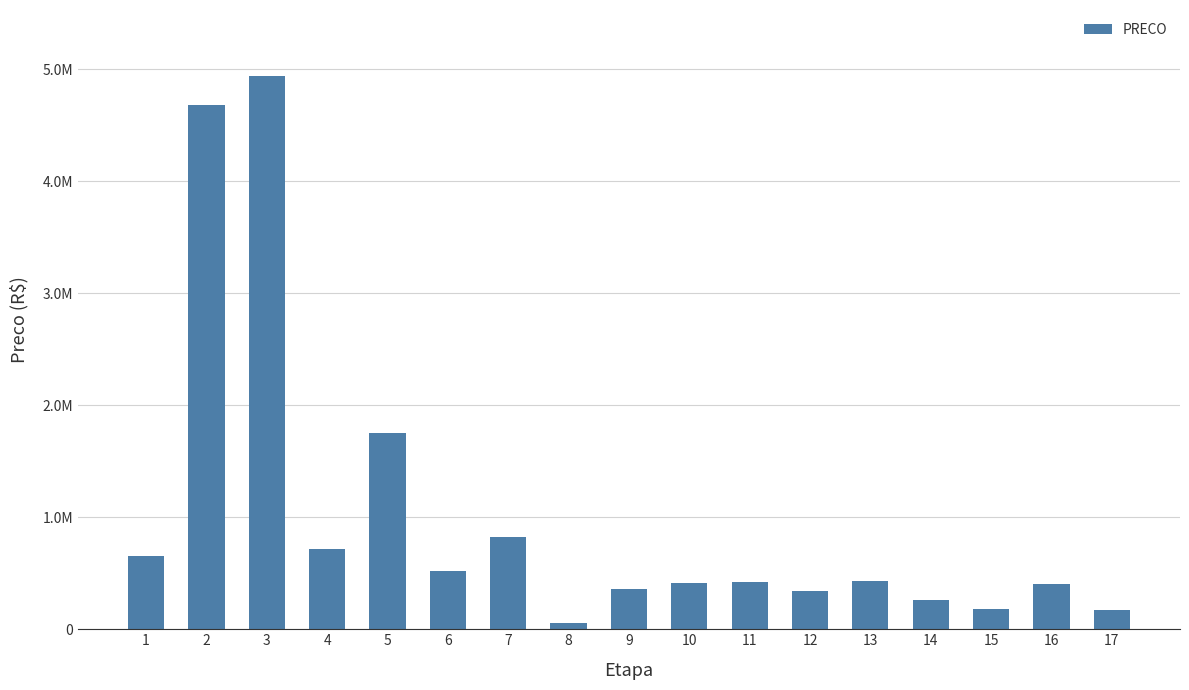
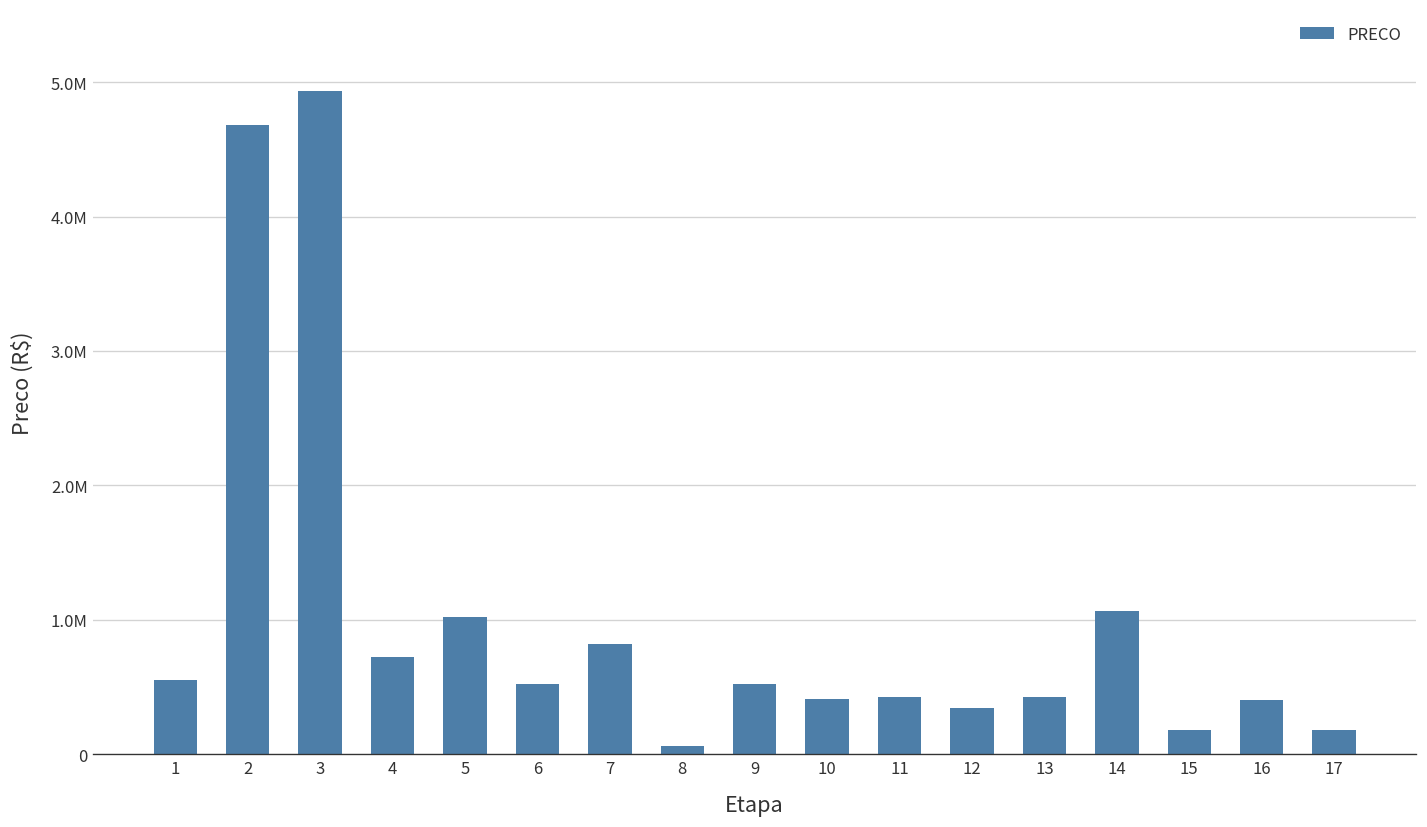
  {
-   "1": 660000,
+   "1": 550000,
    "2": 4690000,
    "3": 4940000,
    "4": 720000,
-   "5": 1750000,
+   "5": 1020000,
    "6": 520000,
    "7": 820000,
    "8": 60000,
-   "9": 360000,
+   "9": 520000,
    "10": 410000,
    "11": 420000,
    "12": 340000,
    "13": 430000,
-   "14": 260000,
+   "14": 1070000,
    "15": 180000,
    "16": 400000,
    "17": 180000
  }
